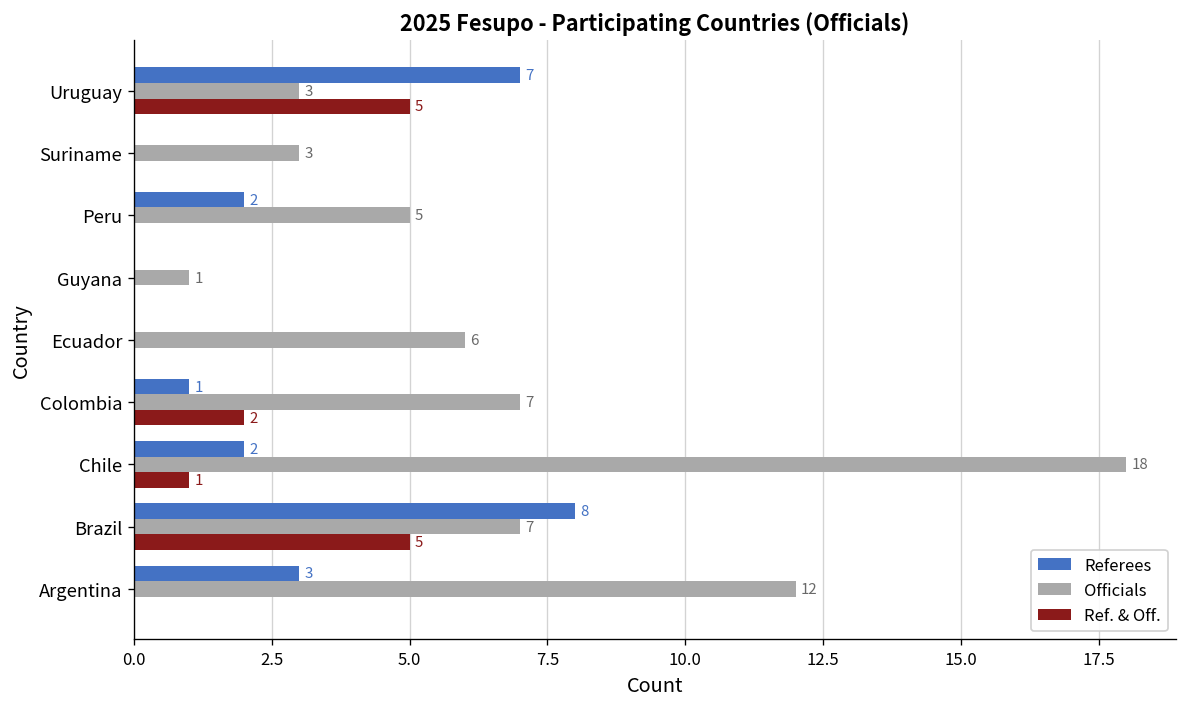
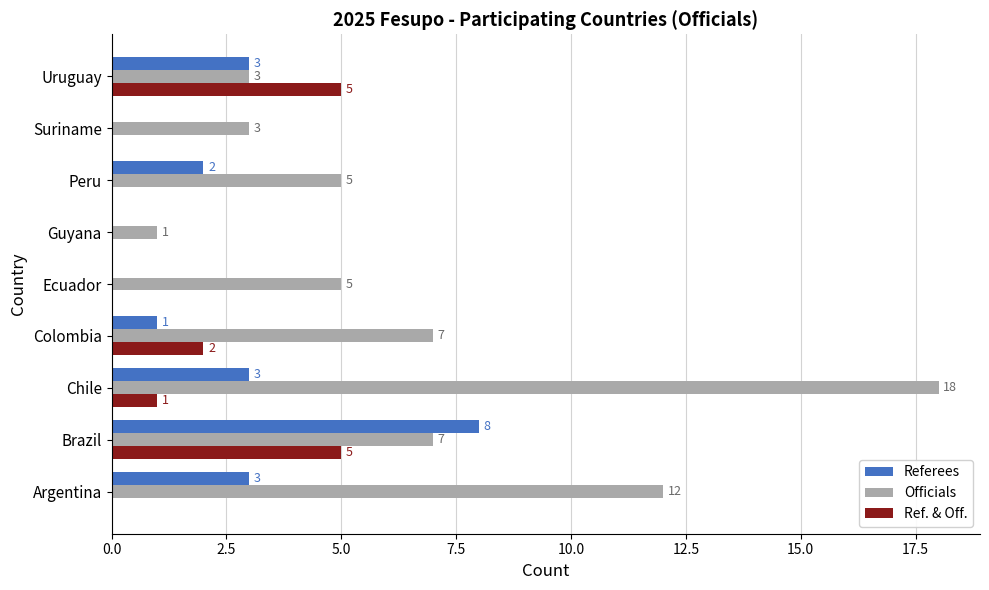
  {
    "Referees": {
-     "Uruguay": 7,
+     "Uruguay": 3,
      "Peru": 2,
      "Colombia": 1,
-     "Chile": 2,
+     "Chile": 3,
      "Brazil": 8,
      "Argentina": 3
    },
    "Officials": {
      "Uruguay": 3,
      "Suriname": 3,
      "Peru": 5,
      "Guyana": 1,
-     "Ecuador": 6,
+     "Ecuador": 5,
      "Colombia": 7,
      "Chile": 18,
      "Brazil": 7,
      "Argentina": 12
    },
    "Ref. & Off.": {
      "Uruguay": 5,
      "Colombia": 2,
      "Chile": 1,
      "Brazil": 5
    }
  }
